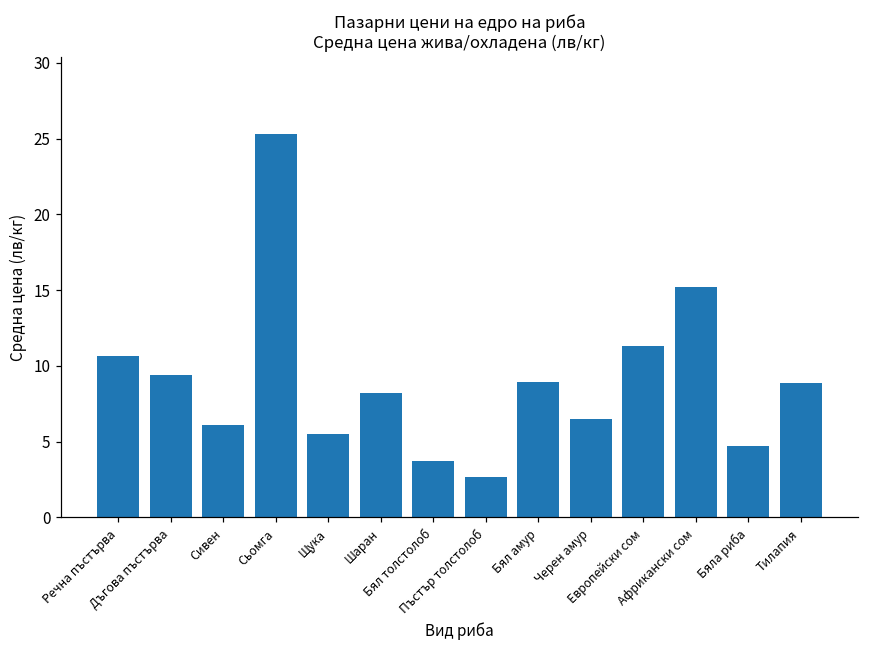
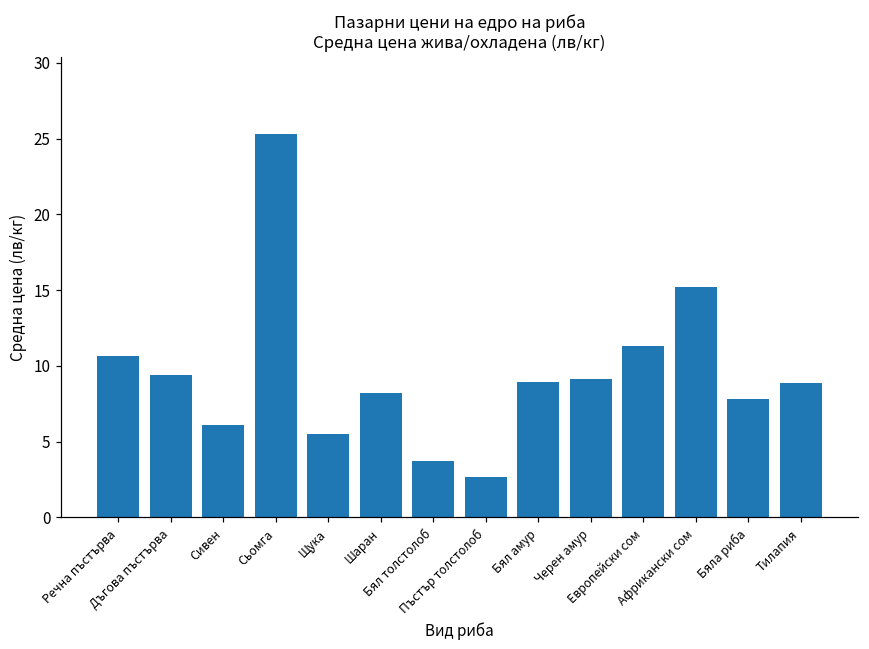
  {
    "Речна пъстърва": 10.6,
    "Дъгова пъстърва": 9.4,
    "Сивен": 6.1,
    "Сьомга": 25.3,
    "Щука": 5.5,
    "Шаран": 8.2,
    "Бял толстолоб": 3.7,
    "Пъстър толстолоб": 2.7,
    "Бял амур": 8.9,
-   "Черен амур": 6.5,
+   "Черен амур": 9.1,
    "Европейски сом": 11.3,
    "Африкански сом": 15.2,
-   "Бяла риба": 4.7,
+   "Бяла риба": 7.8,
    "Тилапия": 8.9
  }
